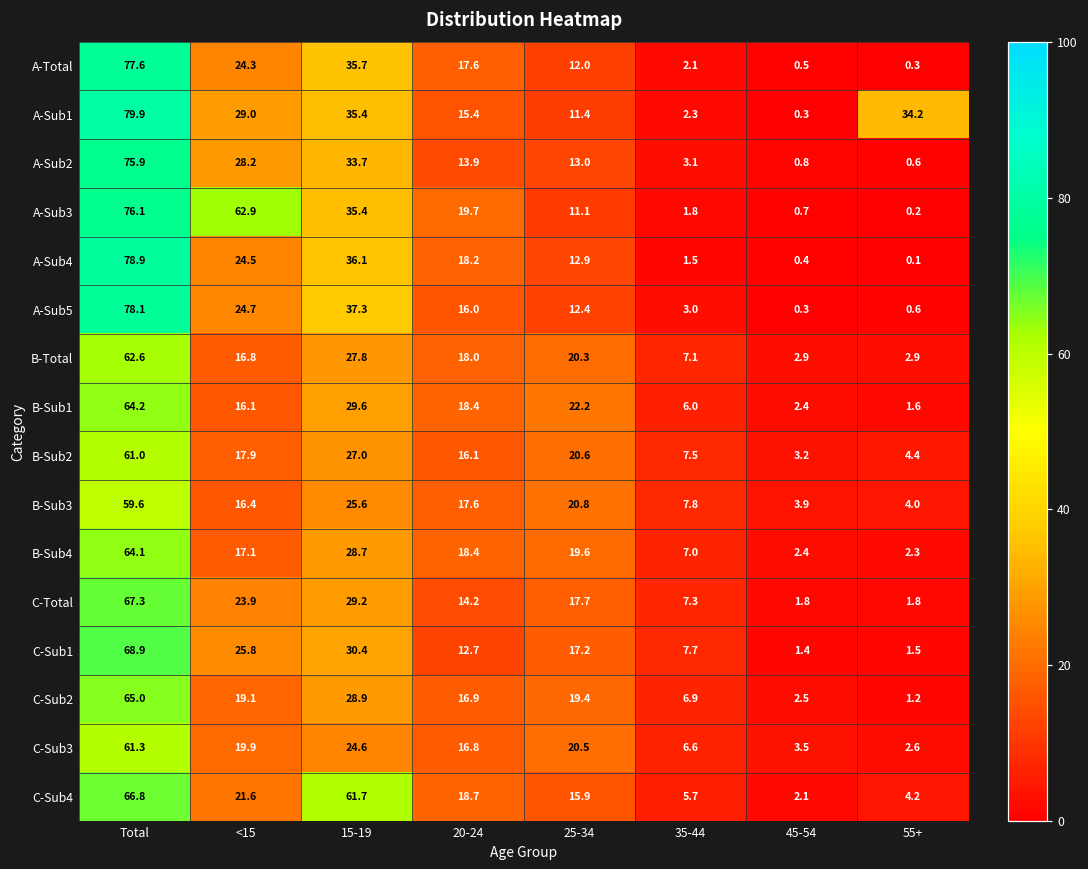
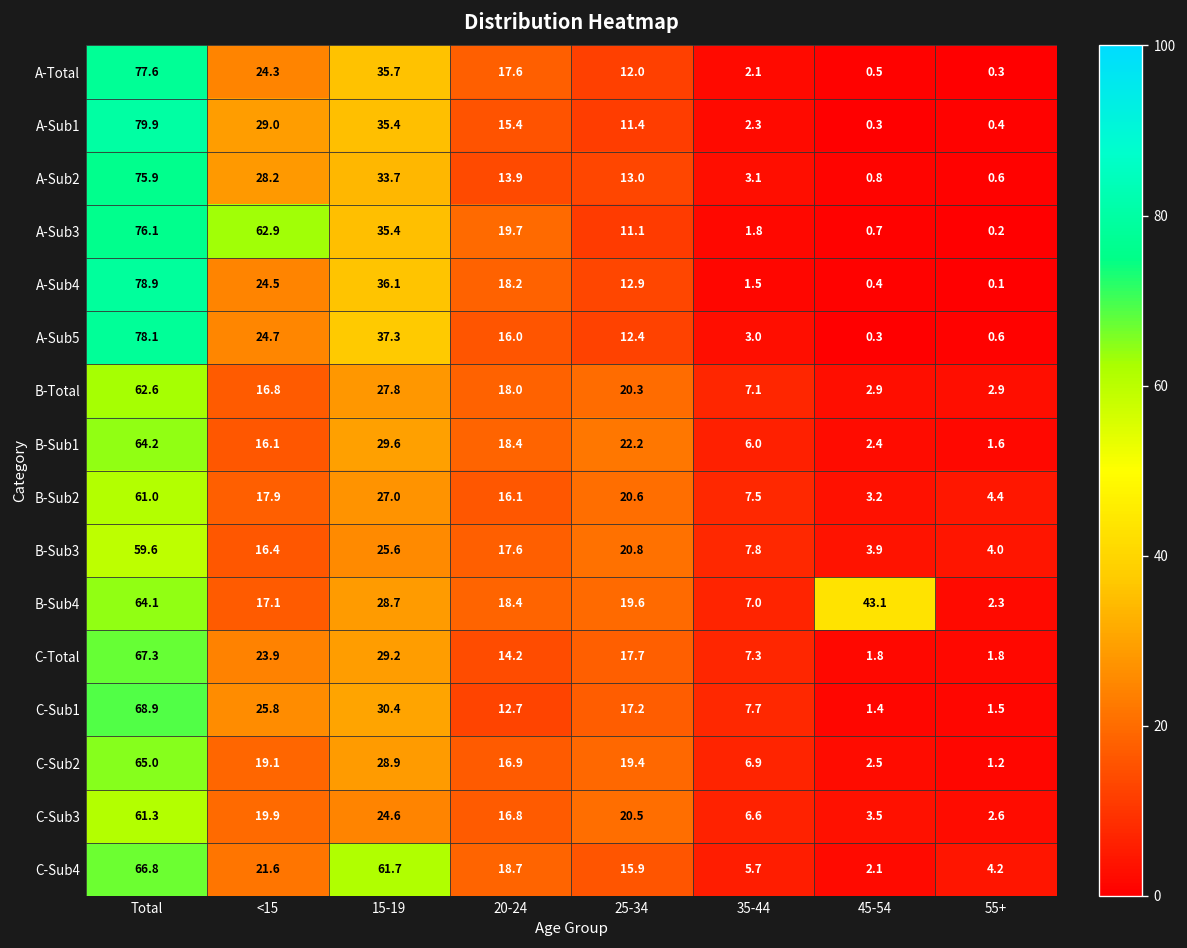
  {
    "A-Total": {
      "Total": 77.6,
      "<15": 24.3,
      "15-19": 35.7,
      "20-24": 17.6,
      "25-34": 12.0,
      "35-44": 2.1,
      "45-54": 0.5,
      "55+": 0.3
    },
    "A-Sub1": {
      "Total": 79.9,
      "<15": 29.0,
      "15-19": 35.4,
      "20-24": 15.4,
      "25-34": 11.4,
      "35-44": 2.3,
      "45-54": 0.3,
-     "55+": 34.2
+     "55+": 0.4
    },
    "A-Sub2": {
      "Total": 75.9,
      "<15": 28.2,
      "15-19": 33.7,
      "20-24": 13.9,
      "25-34": 13.0,
      "35-44": 3.1,
      "45-54": 0.8,
      "55+": 0.6
    },
    "A-Sub3": {
      "Total": 76.1,
      "<15": 62.9,
      "15-19": 35.4,
      "20-24": 19.7,
      "25-34": 11.1,
      "35-44": 1.8,
      "45-54": 0.7,
      "55+": 0.2
    },
    "A-Sub4": {
      "Total": 78.9,
      "<15": 24.5,
      "15-19": 36.1,
      "20-24": 18.2,
      "25-34": 12.9,
      "35-44": 1.5,
      "45-54": 0.4,
      "55+": 0.1
    },
    "A-Sub5": {
      "Total": 78.1,
      "<15": 24.7,
      "15-19": 37.3,
      "20-24": 16.0,
      "25-34": 12.4,
      "35-44": 3.0,
      "45-54": 0.3,
      "55+": 0.6
    },
    "B-Total": {
      "Total": 62.6,
      "<15": 16.8,
      "15-19": 27.8,
      "20-24": 18.0,
      "25-34": 20.3,
      "35-44": 7.1,
      "45-54": 2.9,
      "55+": 2.9
    },
    "B-Sub1": {
      "Total": 64.2,
      "<15": 16.1,
      "15-19": 29.6,
      "20-24": 18.4,
      "25-34": 22.2,
      "35-44": 6.0,
      "45-54": 2.4,
      "55+": 1.6
    },
    "B-Sub2": {
      "Total": 61.0,
      "<15": 17.9,
      "15-19": 27.0,
      "20-24": 16.1,
      "25-34": 20.6,
      "35-44": 7.5,
      "45-54": 3.2,
      "55+": 4.4
    },
    "B-Sub3": {
      "Total": 59.6,
      "<15": 16.4,
      "15-19": 25.6,
      "20-24": 17.6,
      "25-34": 20.8,
      "35-44": 7.8,
      "45-54": 3.9,
      "55+": 4.0
    },
    "B-Sub4": {
      "Total": 64.1,
      "<15": 17.1,
      "15-19": 28.7,
      "20-24": 18.4,
      "25-34": 19.6,
      "35-44": 7.0,
-     "45-54": 2.4,
+     "45-54": 43.1,
      "55+": 2.3
    },
    "C-Total": {
      "Total": 67.3,
      "<15": 23.9,
      "15-19": 29.2,
      "20-24": 14.2,
      "25-34": 17.7,
      "35-44": 7.3,
      "45-54": 1.8,
      "55+": 1.8
    },
    "C-Sub1": {
      "Total": 68.9,
      "<15": 25.8,
      "15-19": 30.4,
      "20-24": 12.7,
      "25-34": 17.2,
      "35-44": 7.7,
      "45-54": 1.4,
      "55+": 1.5
    },
    "C-Sub2": {
      "Total": 65.0,
      "<15": 19.1,
      "15-19": 28.9,
      "20-24": 16.9,
      "25-34": 19.4,
      "35-44": 6.9,
      "45-54": 2.5,
      "55+": 1.2
    },
    "C-Sub3": {
      "Total": 61.3,
      "<15": 19.9,
      "15-19": 24.6,
      "20-24": 16.8,
      "25-34": 20.5,
      "35-44": 6.6,
      "45-54": 3.5,
      "55+": 2.6
    },
    "C-Sub4": {
      "Total": 66.8,
      "<15": 21.6,
      "15-19": 61.7,
      "20-24": 18.7,
      "25-34": 15.9,
      "35-44": 5.7,
      "45-54": 2.1,
      "55+": 4.2
    }
  }
